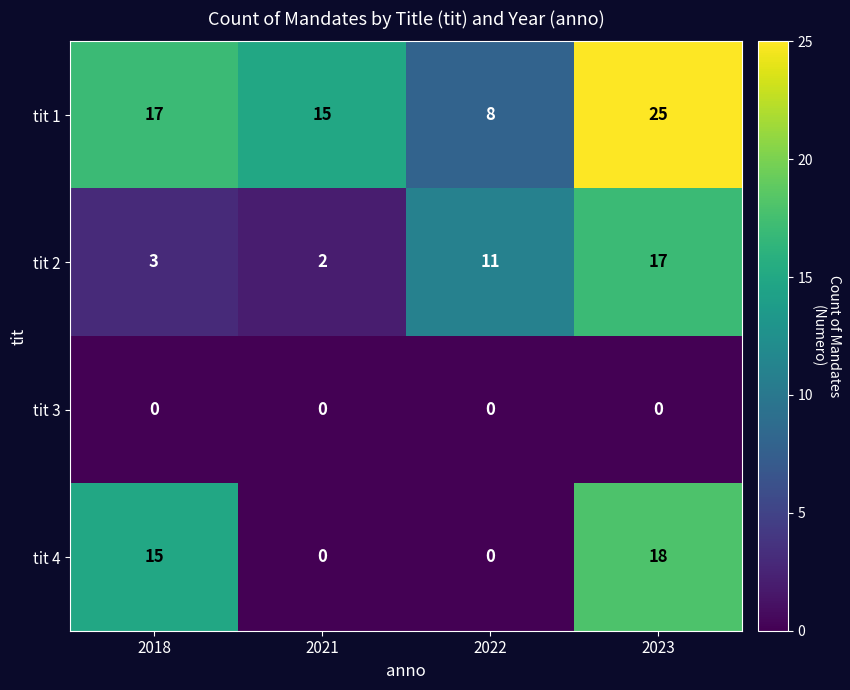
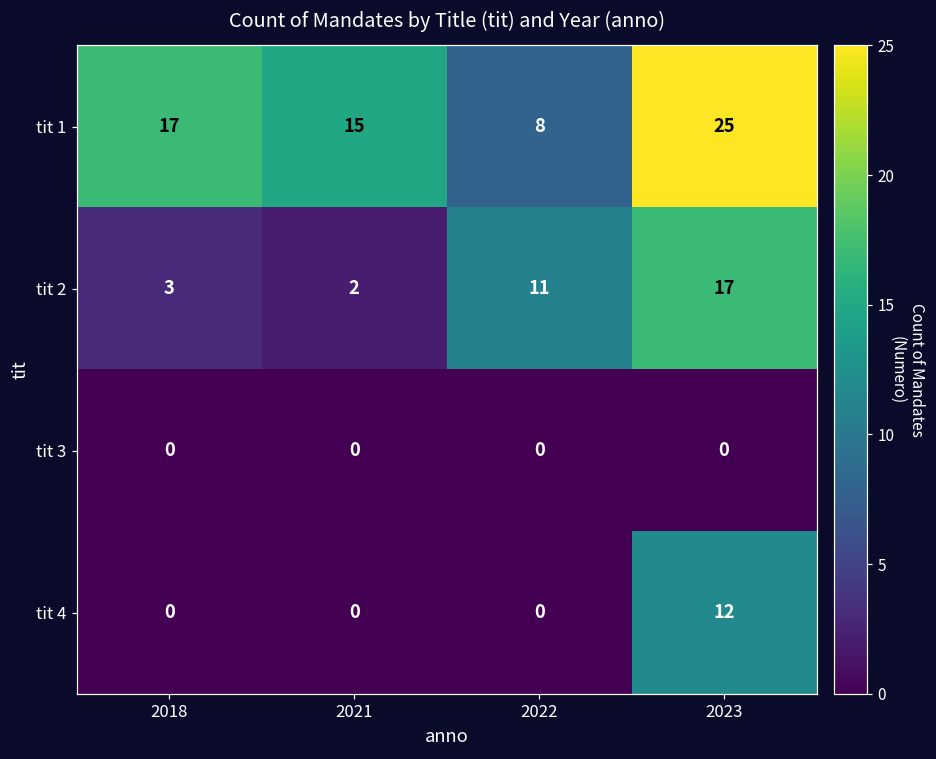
  {
    "tit 1": {
      "2018": 17,
      "2021": 15,
      "2022": 8,
      "2023": 25
    },
    "tit 2": {
      "2018": 3,
      "2021": 2,
      "2022": 11,
      "2023": 17
    },
    "tit 3": {
      "2018": 0,
      "2021": 0,
      "2022": 0,
      "2023": 0
    },
    "tit 4": {
-     "2018": 15,
+     "2018": 0,
      "2021": 0,
      "2022": 0,
-     "2023": 18
+     "2023": 12
    }
  }
